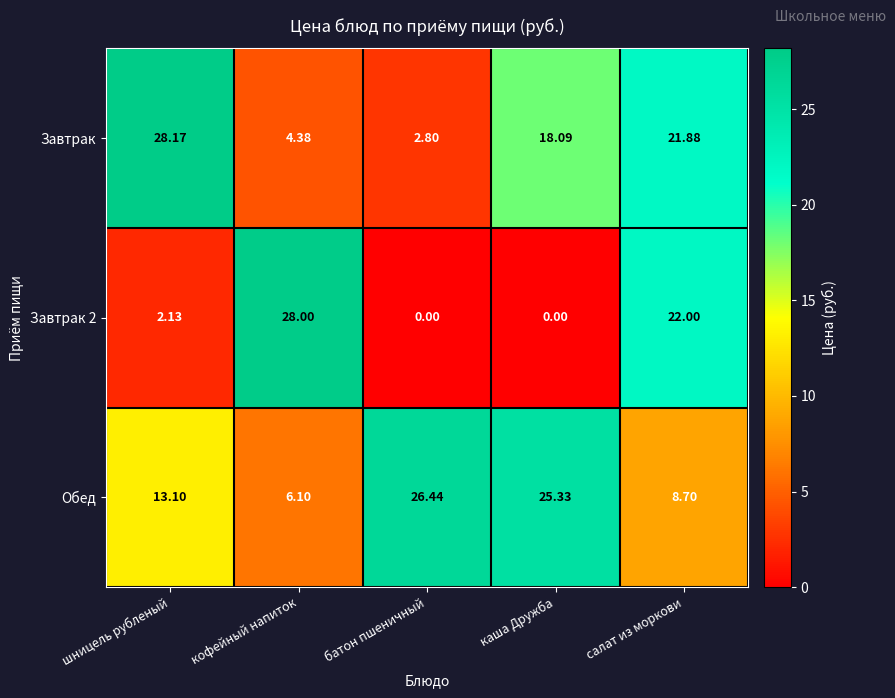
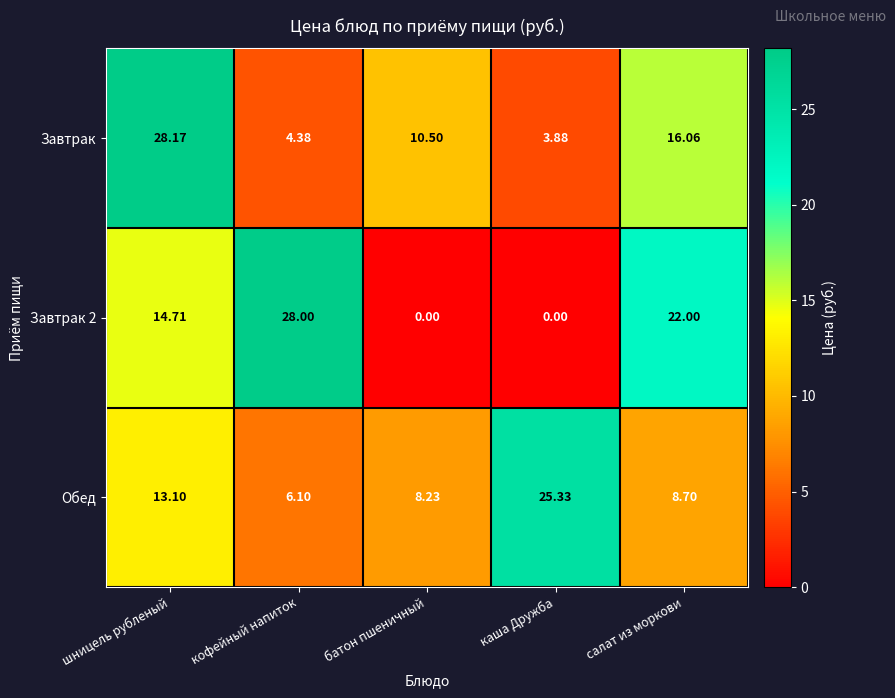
  {
    "Завтрак": {
      "шницель рубленый": 28.17,
      "кофейный напиток": 4.38,
-     "батон пшеничный": 2.80,
-     "каша Дружба": 18.09,
-     "салат из моркови": 21.88
+     "батон пшеничный": 10.50,
+     "каша Дружба": 3.88,
+     "салат из моркови": 16.06
    },
    "Завтрак 2": {
-     "шницель рубленый": 2.13,
+     "шницель рубленый": 14.71,
      "кофейный напиток": 28.00,
      "батон пшеничный": 0.00,
      "каша Дружба": 0.00,
      "салат из моркови": 22.00
    },
    "Обед": {
      "шницель рубленый": 13.10,
      "кофейный напиток": 6.10,
-     "батон пшеничный": 26.44,
+     "батон пшеничный": 8.23,
      "каша Дружба": 25.33,
      "салат из моркови": 8.70
    }
  }
